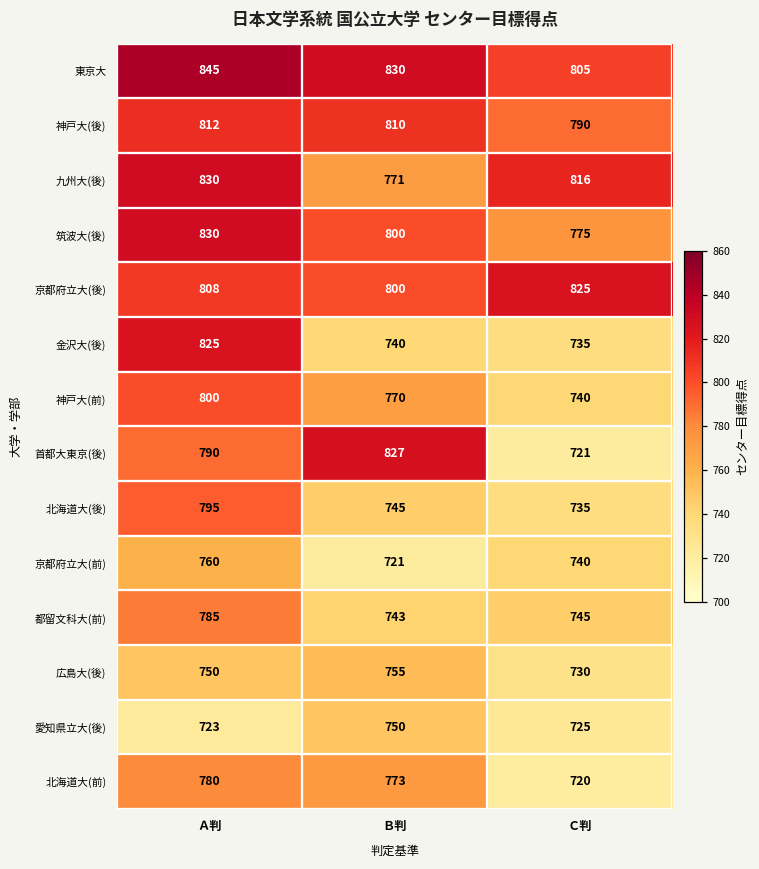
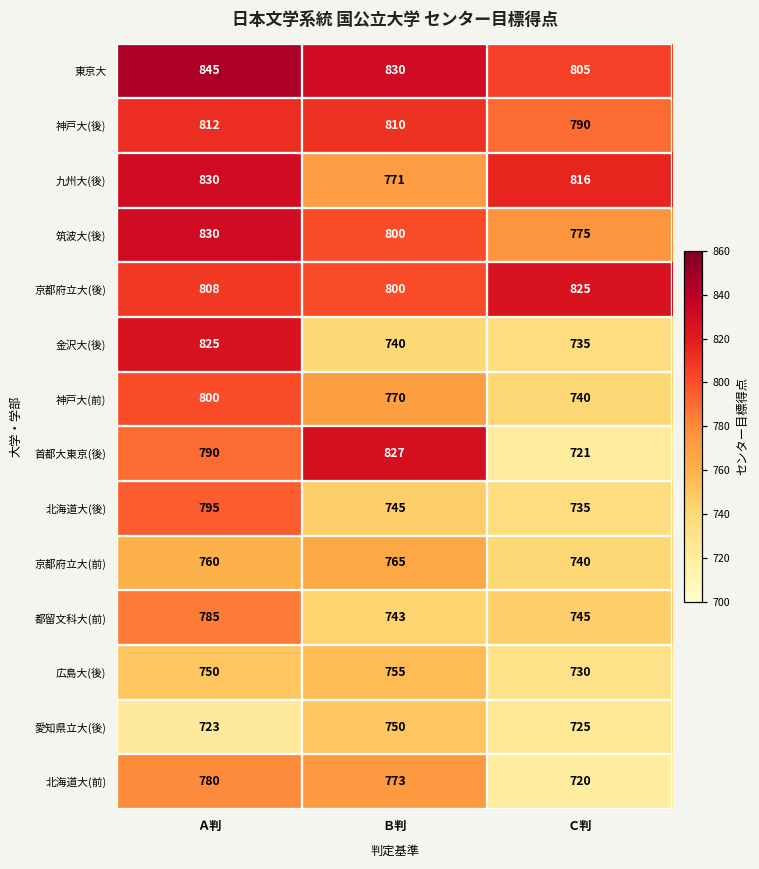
  {
    "東京大": {
      "Ａ判": 845,
      "Ｂ判": 830,
      "Ｃ判": 805
    },
    "神戸大(後)": {
      "Ａ判": 812,
      "Ｂ判": 810,
      "Ｃ判": 790
    },
    "九州大(後)": {
      "Ａ判": 830,
      "Ｂ判": 771,
      "Ｃ判": 816
    },
    "筑波大(後)": {
      "Ａ判": 830,
      "Ｂ判": 800,
      "Ｃ判": 775
    },
    "京都府立大(後)": {
      "Ａ判": 808,
      "Ｂ判": 800,
      "Ｃ判": 825
    },
    "金沢大(後)": {
      "Ａ判": 825,
      "Ｂ判": 740,
      "Ｃ判": 735
    },
    "神戸大(前)": {
      "Ａ判": 800,
      "Ｂ判": 770,
      "Ｃ判": 740
    },
    "首都大東京(後)": {
      "Ａ判": 790,
      "Ｂ判": 827,
      "Ｃ判": 721
    },
    "北海道大(後)": {
      "Ａ判": 795,
      "Ｂ判": 745,
      "Ｃ判": 735
    },
    "京都府立大(前)": {
      "Ａ判": 760,
-     "Ｂ判": 721,
+     "Ｂ判": 765,
      "Ｃ判": 740
    },
    "都留文科大(前)": {
      "Ａ判": 785,
      "Ｂ判": 743,
      "Ｃ判": 745
    },
    "広島大(後)": {
      "Ａ判": 750,
      "Ｂ判": 755,
      "Ｃ判": 730
    },
    "愛知県立大(後)": {
      "Ａ判": 723,
      "Ｂ判": 750,
      "Ｃ判": 725
    },
    "北海道大(前)": {
      "Ａ判": 780,
      "Ｂ判": 773,
      "Ｃ判": 720
    }
  }
